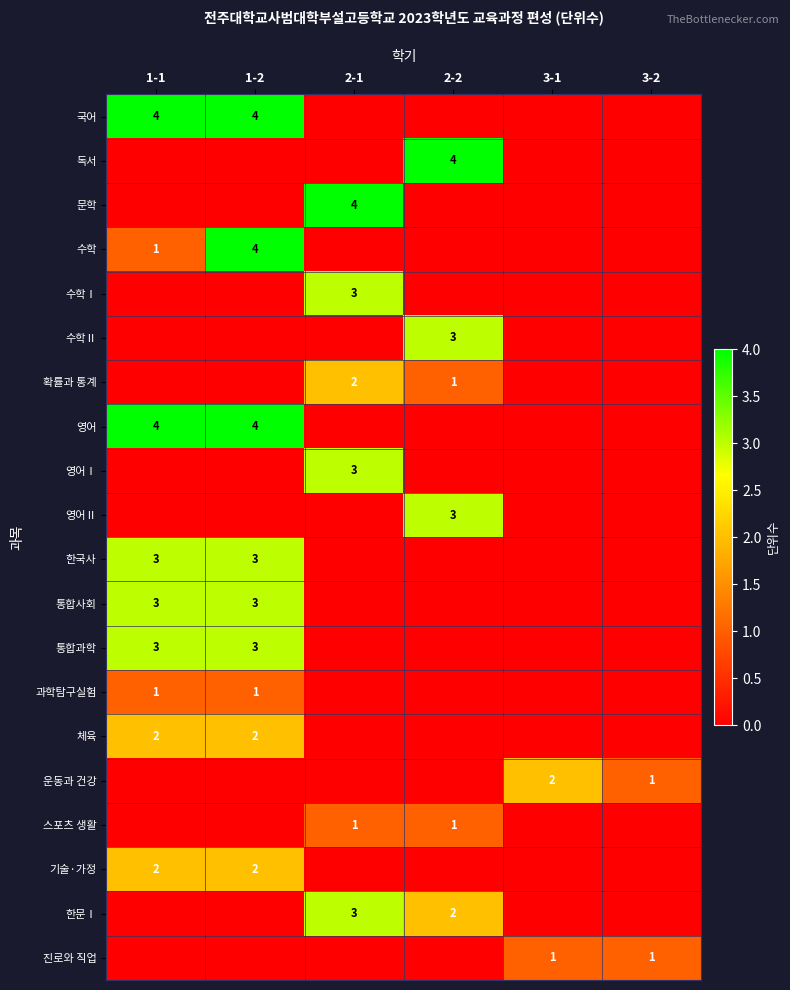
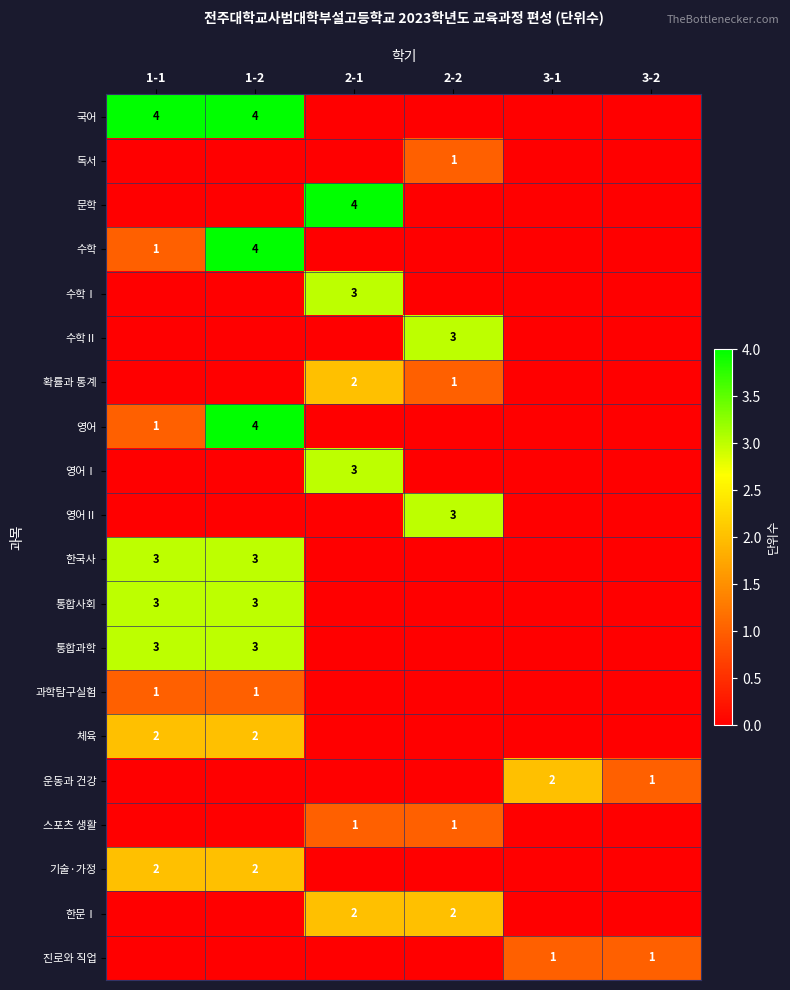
  {
    "국어": {
      "1-1": 4,
      "1-2": 4
    },
    "독서": {
-     "2-2": 4
+     "2-2": 1
    },
    "문학": {
      "2-1": 4
    },
    "수학": {
      "1-1": 1,
      "1-2": 4
    },
    "수학Ⅰ": {
      "2-1": 3
    },
    "수학Ⅱ": {
      "2-2": 3
    },
    "확률과 통계": {
      "2-1": 2,
      "2-2": 1
    },
    "영어": {
-     "1-1": 4,
+     "1-1": 1,
      "1-2": 4
    },
    "영어Ⅰ": {
      "2-1": 3
    },
    "영어Ⅱ": {
      "2-2": 3
    },
    "한국사": {
      "1-1": 3,
      "1-2": 3
    },
    "통합사회": {
      "1-1": 3,
      "1-2": 3
    },
    "통합과학": {
      "1-1": 3,
      "1-2": 3
    },
    "과학탐구실험": {
      "1-1": 1,
      "1-2": 1
    },
    "체육": {
      "1-1": 2,
      "1-2": 2
    },
    "운동과 건강": {
      "3-1": 2,
      "3-2": 1
    },
    "스포츠 생활": {
      "2-1": 1,
      "2-2": 1
    },
    "기술·가정": {
      "1-1": 2,
      "1-2": 2
    },
    "한문Ⅰ": {
-     "2-1": 3,
+     "2-1": 2,
      "2-2": 2
    },
    "진로와 직업": {
      "3-1": 1,
      "3-2": 1
    }
  }
